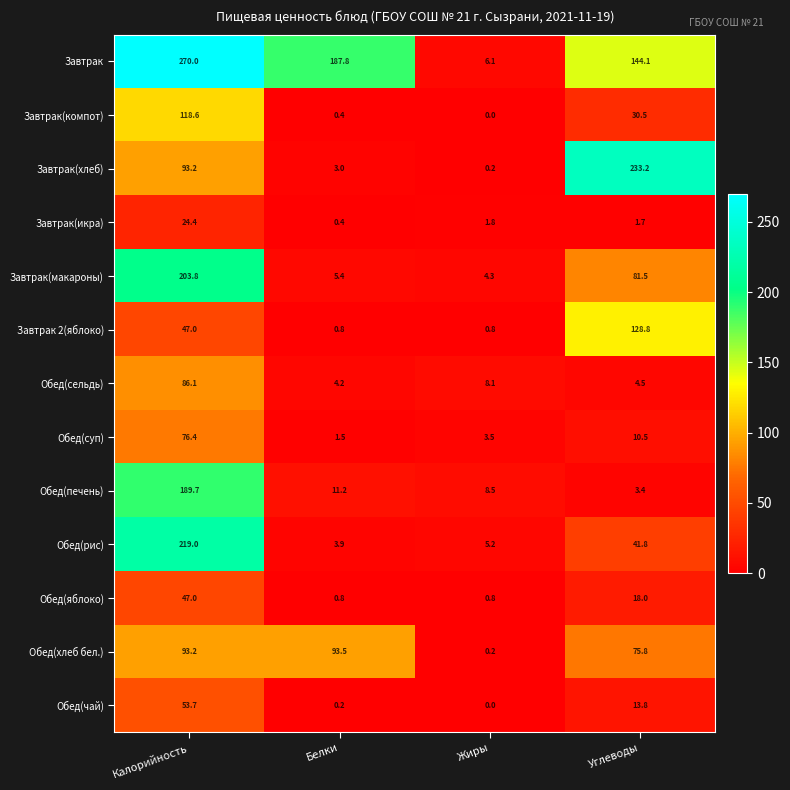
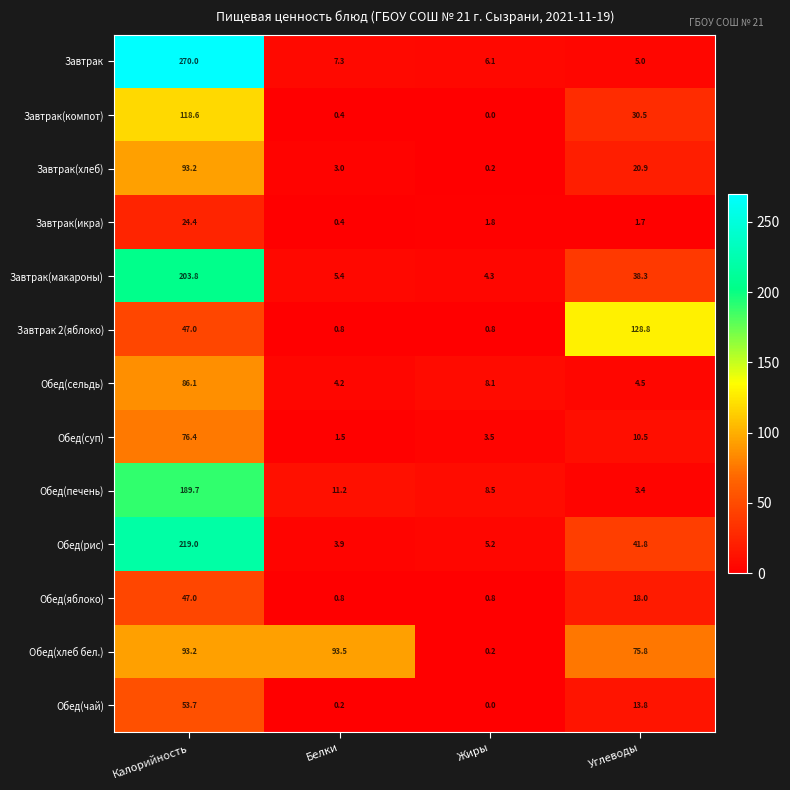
  {
    "Завтрак": {
      "Калорийность": 270.0,
-     "Белки": 187.8,
+     "Белки": 7.3,
      "Жиры": 6.1,
-     "Углеводы": 144.1
+     "Углеводы": 5.0
    },
    "Завтрак(компот)": {
      "Калорийность": 118.6,
      "Белки": 0.4,
      "Жиры": 0.0,
      "Углеводы": 30.5
    },
    "Завтрак(хлеб)": {
      "Калорийность": 93.2,
      "Белки": 3.0,
      "Жиры": 0.2,
-     "Углеводы": 233.2
+     "Углеводы": 20.9
    },
    "Завтрак(икра)": {
      "Калорийность": 24.4,
      "Белки": 0.4,
      "Жиры": 1.8,
      "Углеводы": 1.7
    },
    "Завтрак(макароны)": {
      "Калорийность": 203.8,
      "Белки": 5.4,
      "Жиры": 4.3,
-     "Углеводы": 81.5
+     "Углеводы": 38.3
    },
    "Завтрак 2(яблоко)": {
      "Калорийность": 47.0,
      "Белки": 0.8,
      "Жиры": 0.8,
      "Углеводы": 128.8
    },
    "Обед(сельдь)": {
      "Калорийность": 86.1,
      "Белки": 4.2,
      "Жиры": 8.1,
      "Углеводы": 4.5
    },
    "Обед(суп)": {
      "Калорийность": 76.4,
      "Белки": 1.5,
      "Жиры": 3.5,
      "Углеводы": 10.5
    },
    "Обед(печень)": {
      "Калорийность": 189.7,
      "Белки": 11.2,
      "Жиры": 8.5,
      "Углеводы": 3.4
    },
    "Обед(рис)": {
      "Калорийность": 219.0,
      "Белки": 3.9,
      "Жиры": 5.2,
      "Углеводы": 41.8
    },
    "Обед(яблоко)": {
      "Калорийность": 47.0,
      "Белки": 0.8,
      "Жиры": 0.8,
      "Углеводы": 18.0
    },
    "Обед(хлеб бел.)": {
      "Калорийность": 93.2,
      "Белки": 93.5,
      "Жиры": 0.2,
      "Углеводы": 75.8
    },
    "Обед(чай)": {
      "Калорийность": 53.7,
      "Белки": 0.2,
      "Жиры": 0.0,
      "Углеводы": 13.8
    }
  }
